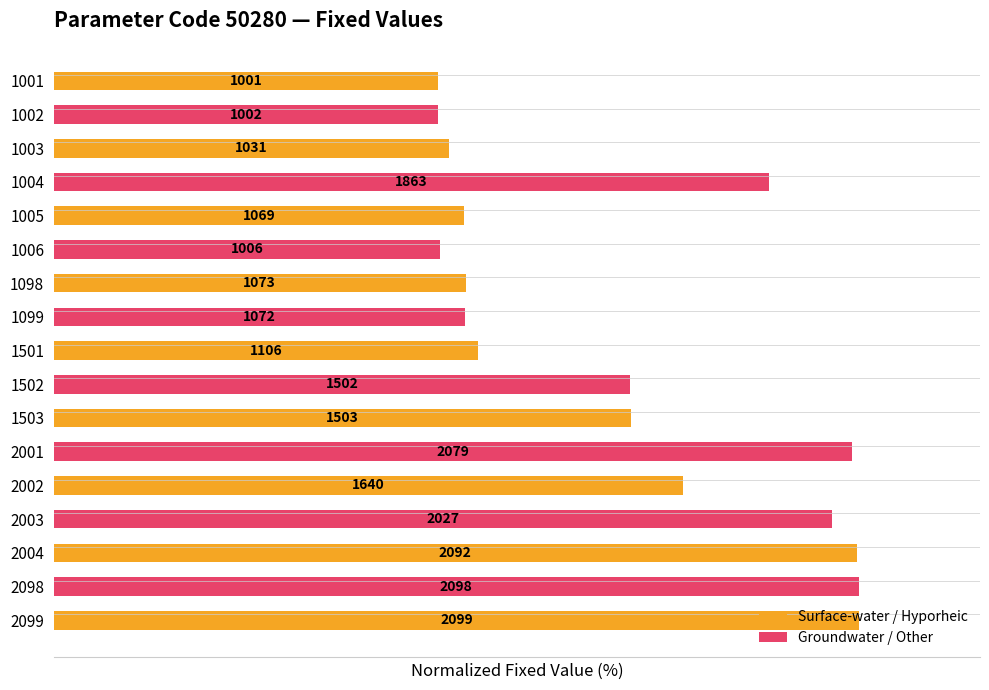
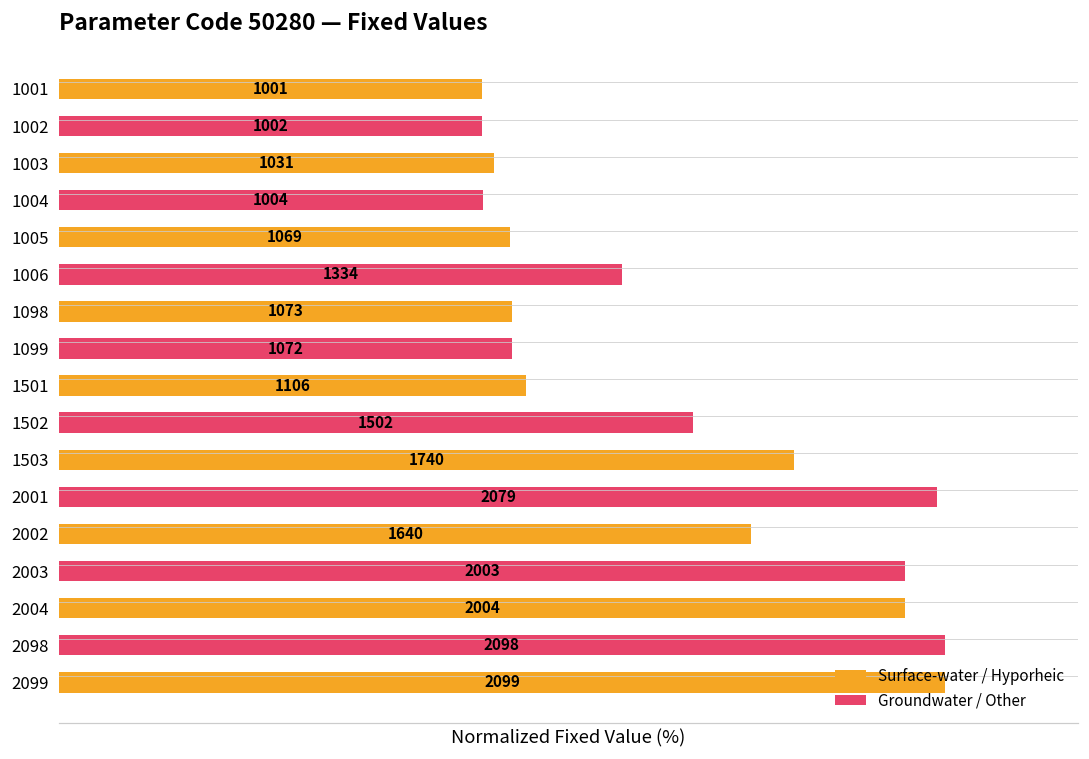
  {
-   "1004": 1863,
-   "1006": 1006,
-   "1503": 1503,
-   "2003": 2027,
-   "2004": 2092
+   "1004": 1004,
+   "1006": 1334,
+   "1503": 1740,
+   "2003": 2003,
+   "2004": 2004
  }
